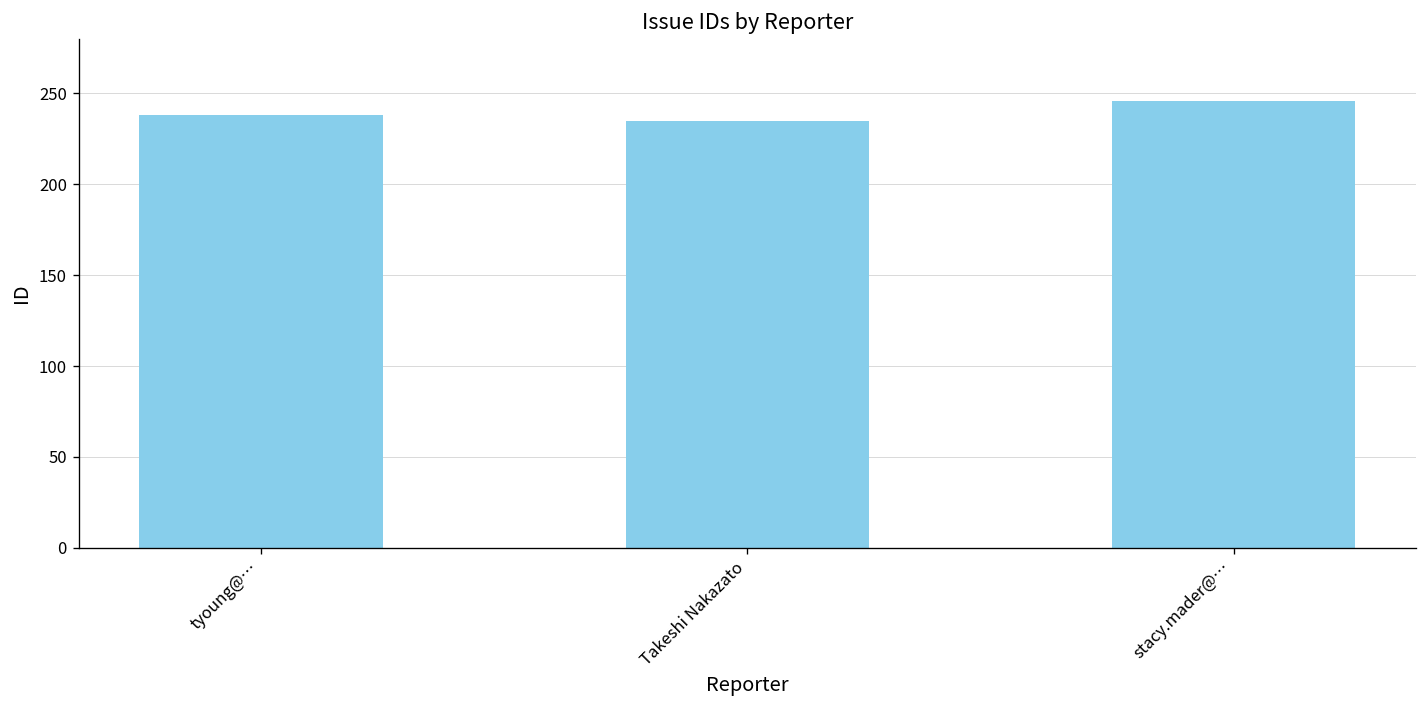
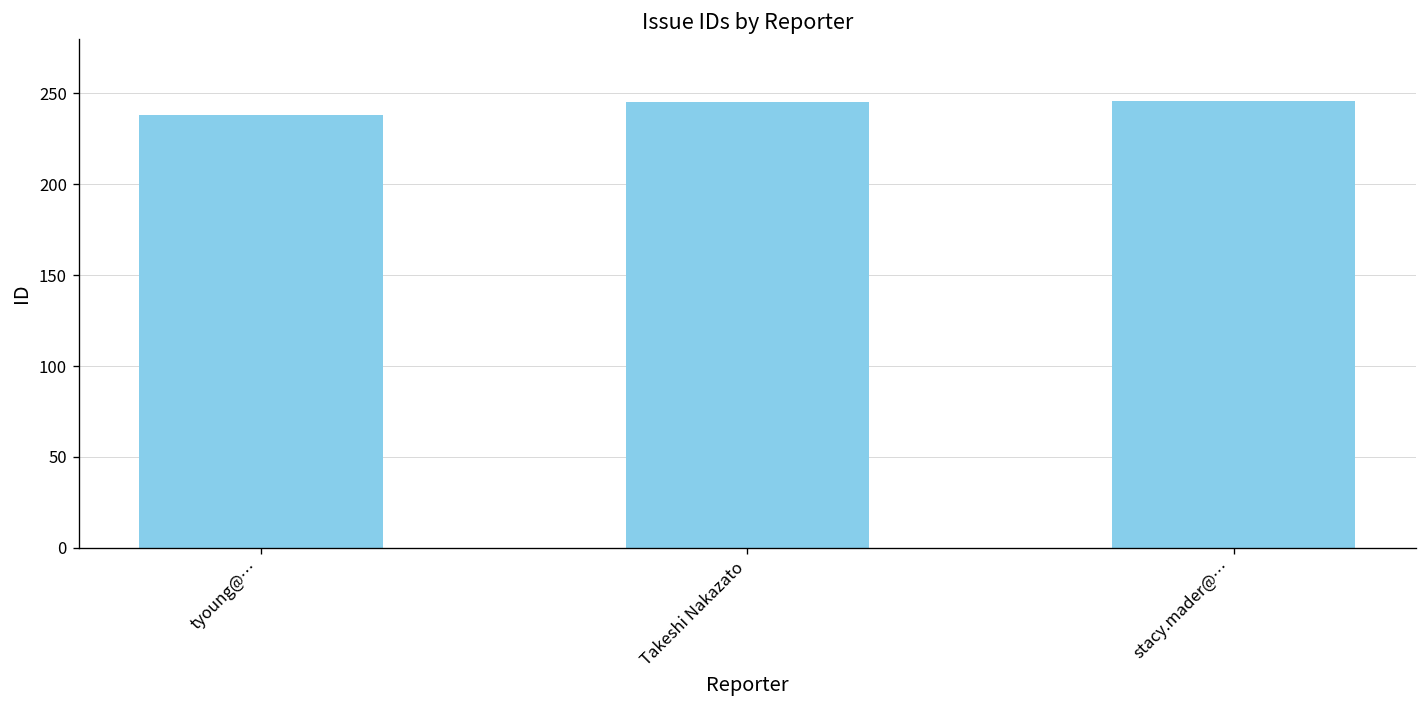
  {
    "tyoung@…": 238,
-   "Takeshi Nakazato": 235,
+   "Takeshi Nakazato": 245,
    "stacy.mader@…": 246
  }
